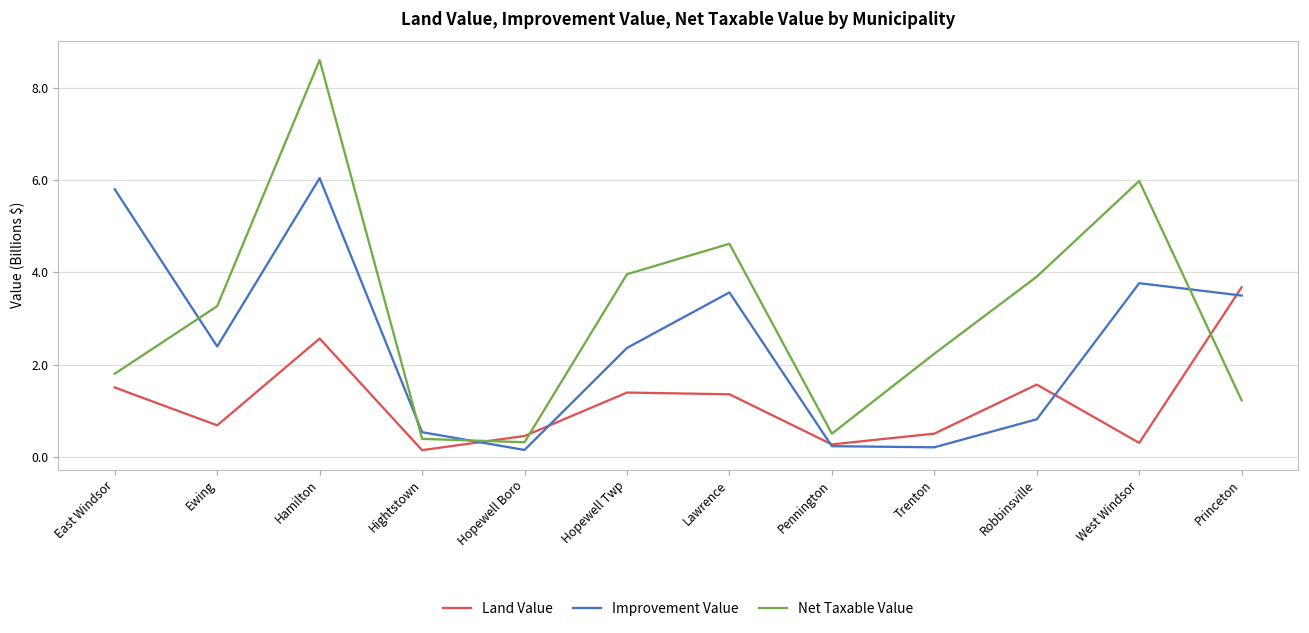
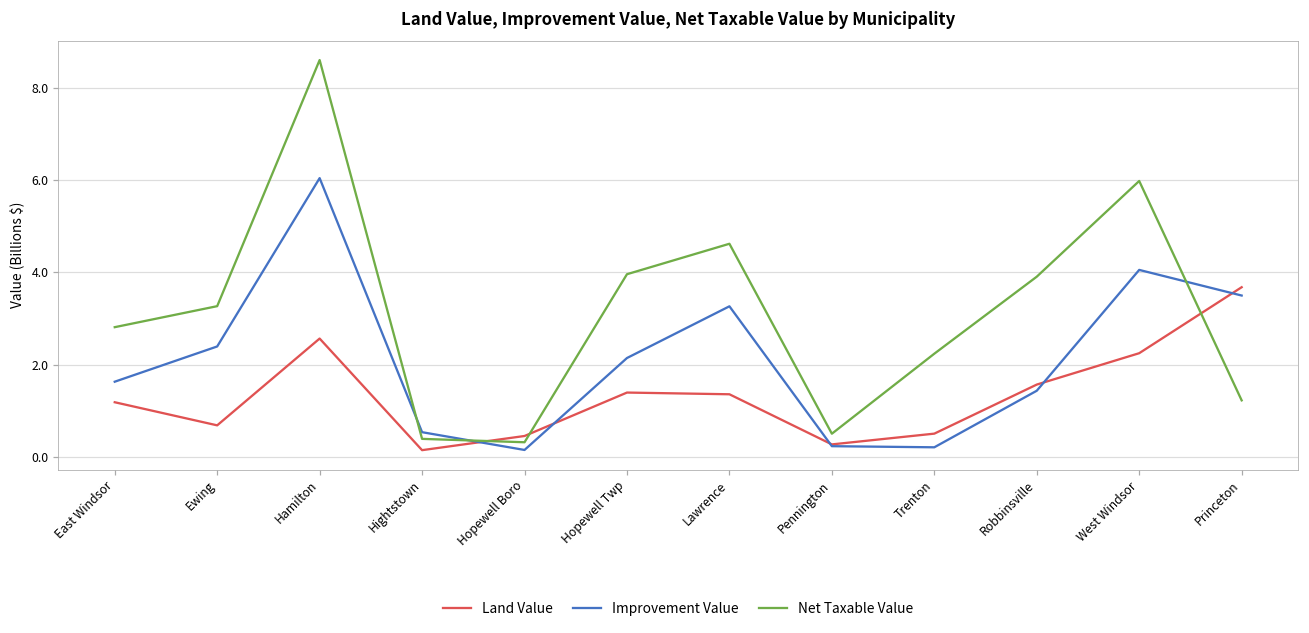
  {
    "Land Value": {
-     "East Windsor": 1.5,
+     "East Windsor": 1.2,
      "Ewing": 0.7,
      "Hamilton": 2.6,
      "Hightstown": 0.1,
      "Hopewell Boro": 0.5,
      "Hopewell Twp": 1.4,
      "Lawrence": 1.4,
      "Trenton": 0.5,
      "Robbinsville": 1.6,
-     "West Windsor": 0.3,
+     "West Windsor": 2.2,
      "Princeton": 3.7
    },
    "Improvement Value": {
-     "East Windsor": 5.8,
+     "East Windsor": 1.6,
      "Ewing": 2.4,
      "Hamilton": 6.0,
      "Hightstown": 0.5,
      "Hopewell Boro": 0.1,
-     "Hopewell Twp": 2.4,
-     "Lawrence": 3.6,
+     "Hopewell Twp": 2.1,
+     "Lawrence": 3.3,
      "Trenton": 0.2,
-     "Robbinsville": 0.8,
-     "West Windsor": 3.8,
+     "Robbinsville": 1.4,
+     "West Windsor": 4.1,
      "Princeton": 3.5
    },
    "Net Taxable Value": {
-     "East Windsor": 1.8,
+     "East Windsor": 2.8,
      "Ewing": 3.3,
      "Hamilton": 8.6,
      "Hightstown": 0.4,
      "Hopewell Boro": 0.3,
      "Hopewell Twp": 4.0,
      "Lawrence": 4.6,
      "Pennington": 0.5,
      "Trenton": 2.2,
      "Robbinsville": 3.9,
      "West Windsor": 6.0,
      "Princeton": 1.2
    }
  }
